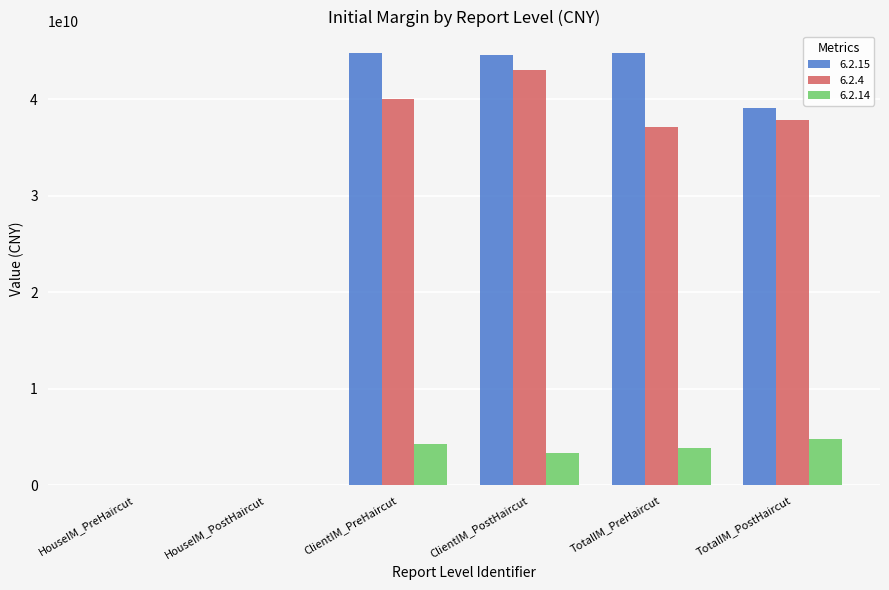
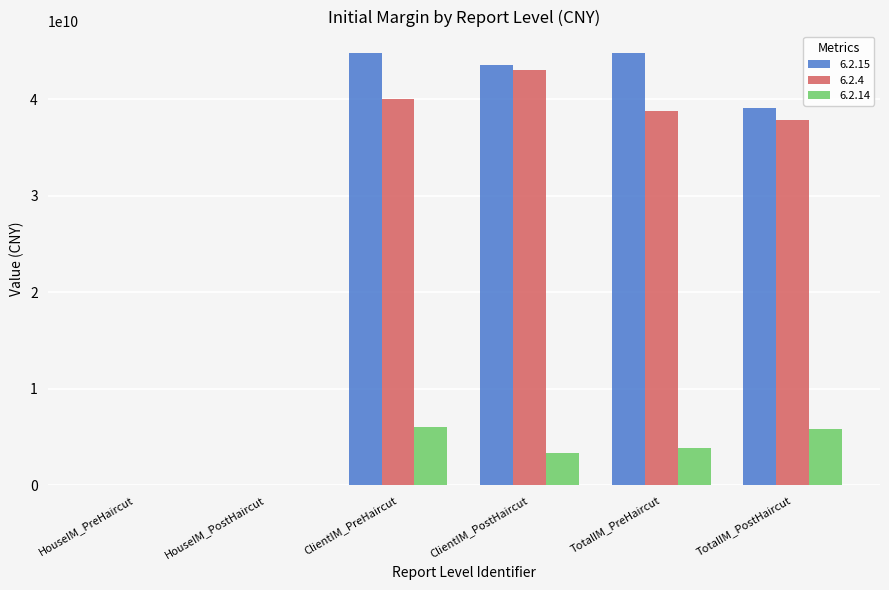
  {
    "6.2.15": {
      "ClientIM_PreHaircut": 45000000000,
-     "ClientIM_PostHaircut": 45000000000,
+     "ClientIM_PostHaircut": 44000000000,
      "TotalIM_PreHaircut": 45000000000,
      "TotalIM_PostHaircut": 39000000000
    },
    "6.2.4": {
      "ClientIM_PreHaircut": 40000000000,
      "ClientIM_PostHaircut": 43000000000,
-     "TotalIM_PreHaircut": 37000000000,
+     "TotalIM_PreHaircut": 39000000000,
      "TotalIM_PostHaircut": 38000000000
    },
    "6.2.14": {
      "HouseIM_PreHaircut": 0,
      "HouseIM_PostHaircut": 0,
-     "ClientIM_PreHaircut": 4000000000,
+     "ClientIM_PreHaircut": 6000000000,
      "ClientIM_PostHaircut": 3000000000,
      "TotalIM_PreHaircut": 4000000000,
-     "TotalIM_PostHaircut": 5000000000
+     "TotalIM_PostHaircut": 6000000000
    }
  }
